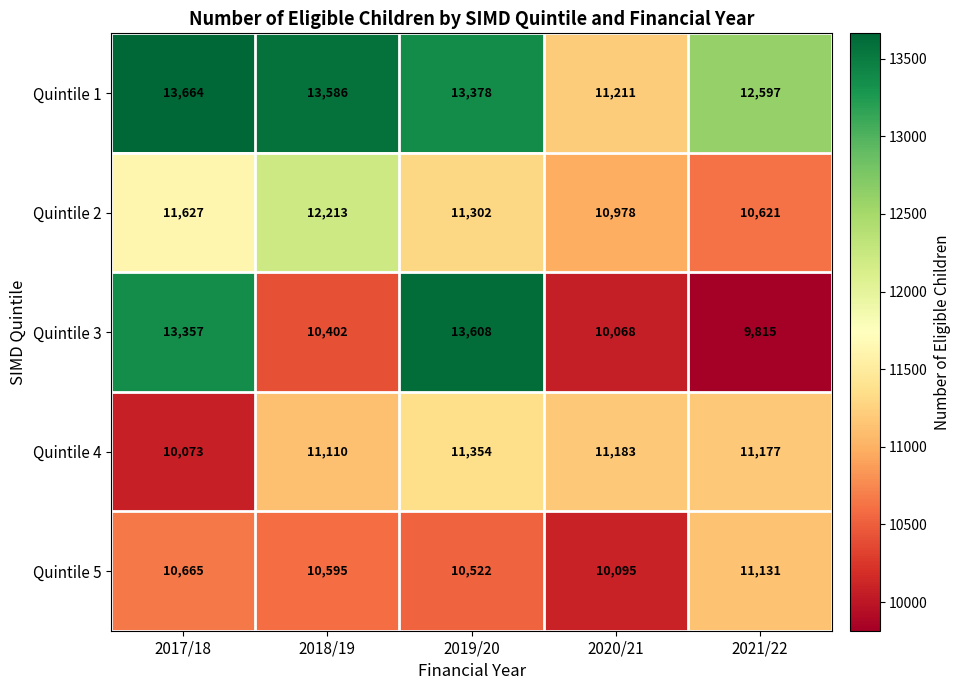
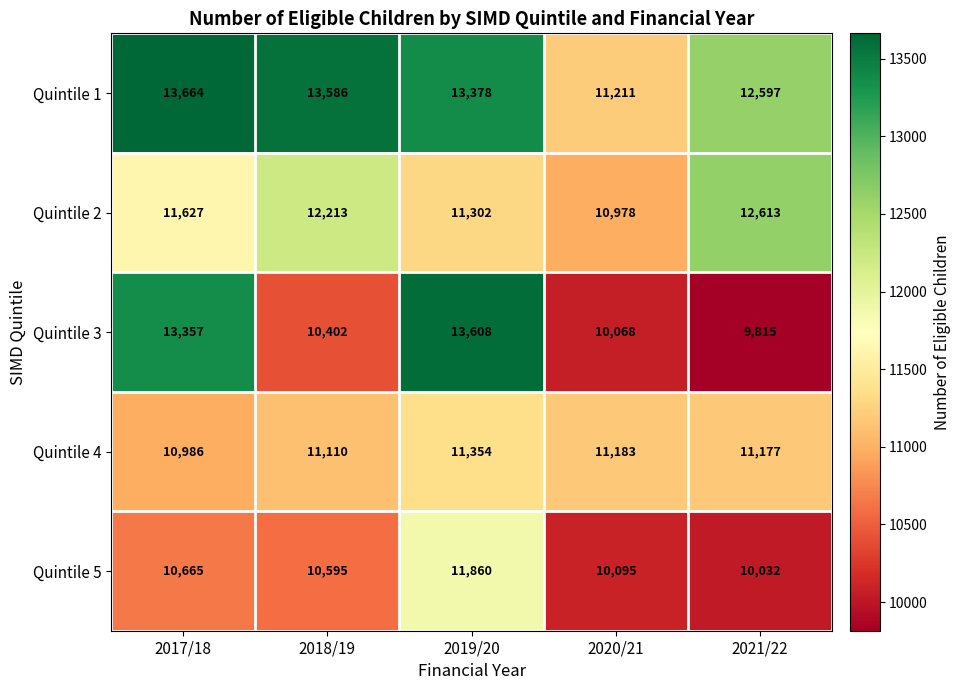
  {
    "Quintile 1": {
      "2017/18": "13,664",
      "2018/19": "13,586",
      "2019/20": "13,378",
      "2020/21": "11,211",
      "2021/22": "12,597"
    },
    "Quintile 2": {
      "2017/18": "11,627",
      "2018/19": "12,213",
      "2019/20": "11,302",
      "2020/21": "10,978",
-     "2021/22": "10,621"
+     "2021/22": "12,613"
    },
    "Quintile 3": {
      "2017/18": "13,357",
      "2018/19": "10,402",
      "2019/20": "13,608",
      "2020/21": "10,068",
      "2021/22": "9,815"
    },
    "Quintile 4": {
-     "2017/18": "10,073",
+     "2017/18": "10,986",
      "2018/19": "11,110",
      "2019/20": "11,354",
      "2020/21": "11,183",
      "2021/22": "11,177"
    },
    "Quintile 5": {
      "2017/18": "10,665",
      "2018/19": "10,595",
-     "2019/20": "10,522",
+     "2019/20": "11,860",
      "2020/21": "10,095",
-     "2021/22": "11,131"
+     "2021/22": "10,032"
    }
  }
